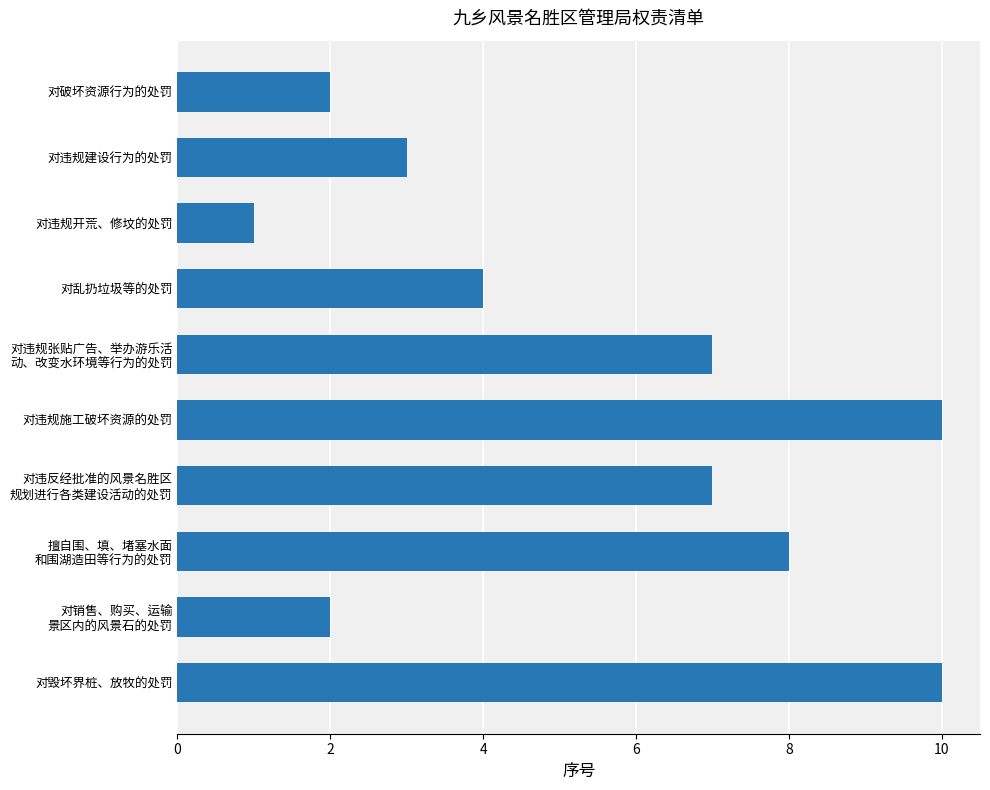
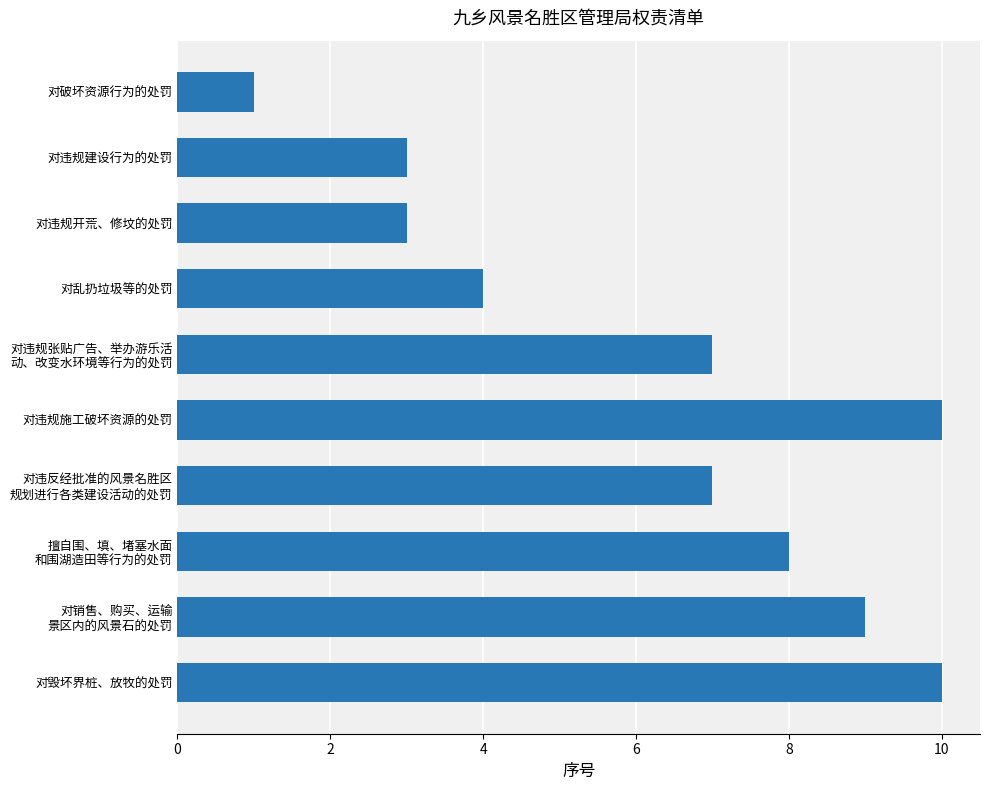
  {
-   "对破坏资源行为的处罚": 2,
+   "对破坏资源行为的处罚": 1,
    "对违规建设行为的处罚": 3,
-   "对违规开荒、修坟的处罚": 1,
+   "对违规开荒、修坟的处罚": 3,
    "对乱扔垃圾等的处罚": 4,
    "对违规张贴广告、举办游乐活 动、改变水环境等行为的处罚": 7,
    "对违规施工破坏资源的处罚": 10,
    "对违反经批准的风景名胜区 规划进行各类建设活动的处罚": 7,
    "擅自围、填、堵塞水面 和围湖造田等行为的处罚": 8,
-   "对销售、购买、运输 景区内的风景石的处罚": 2,
+   "对销售、购买、运输 景区内的风景石的处罚": 9,
    "对毁坏界桩、放牧的处罚": 10
  }
